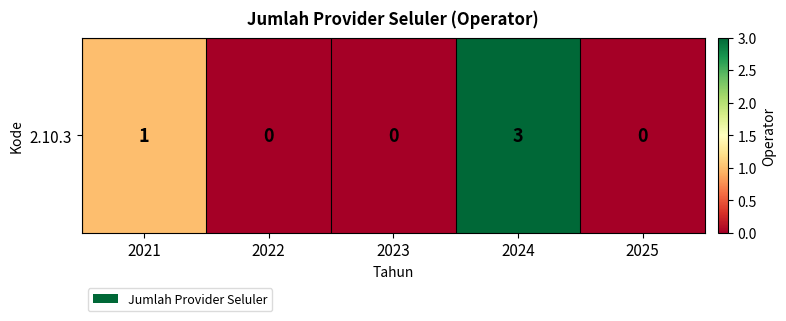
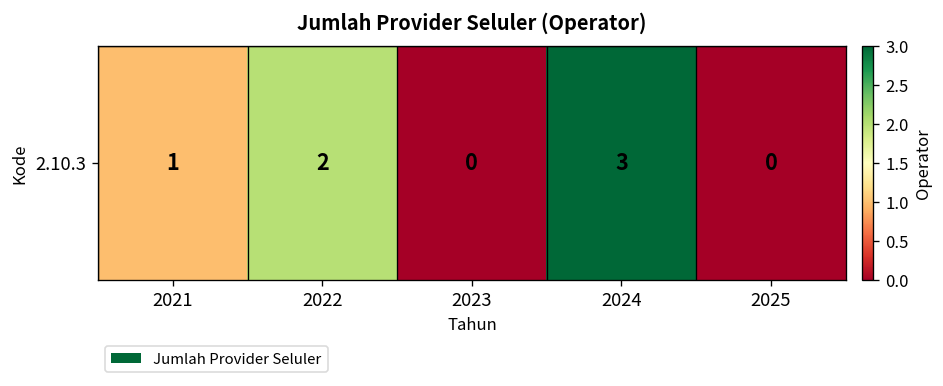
  {
    "2.10.3": {
      "2021": 1,
-     "2022": 0,
+     "2022": 2,
      "2023": 0,
      "2024": 3,
      "2025": 0
    }
  }
